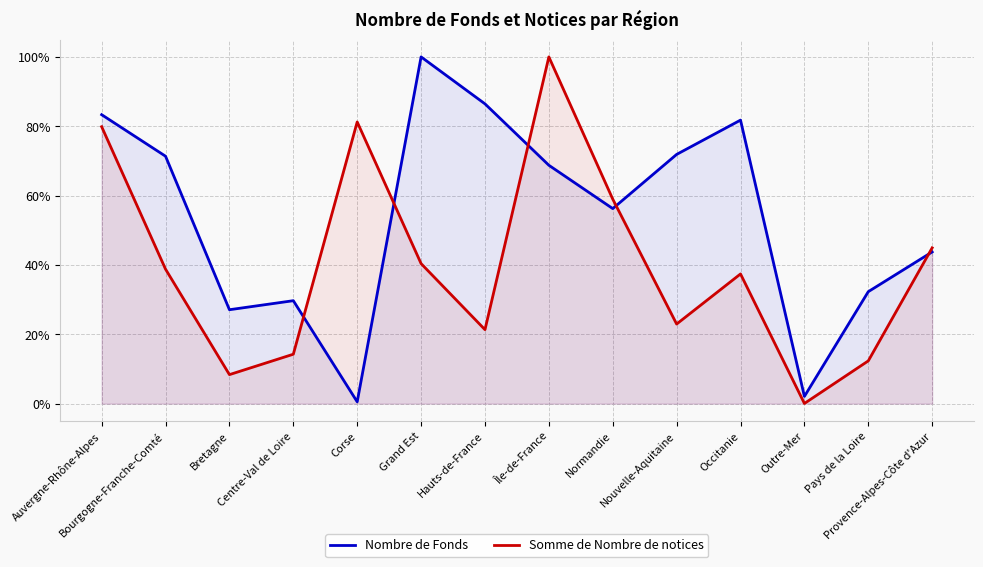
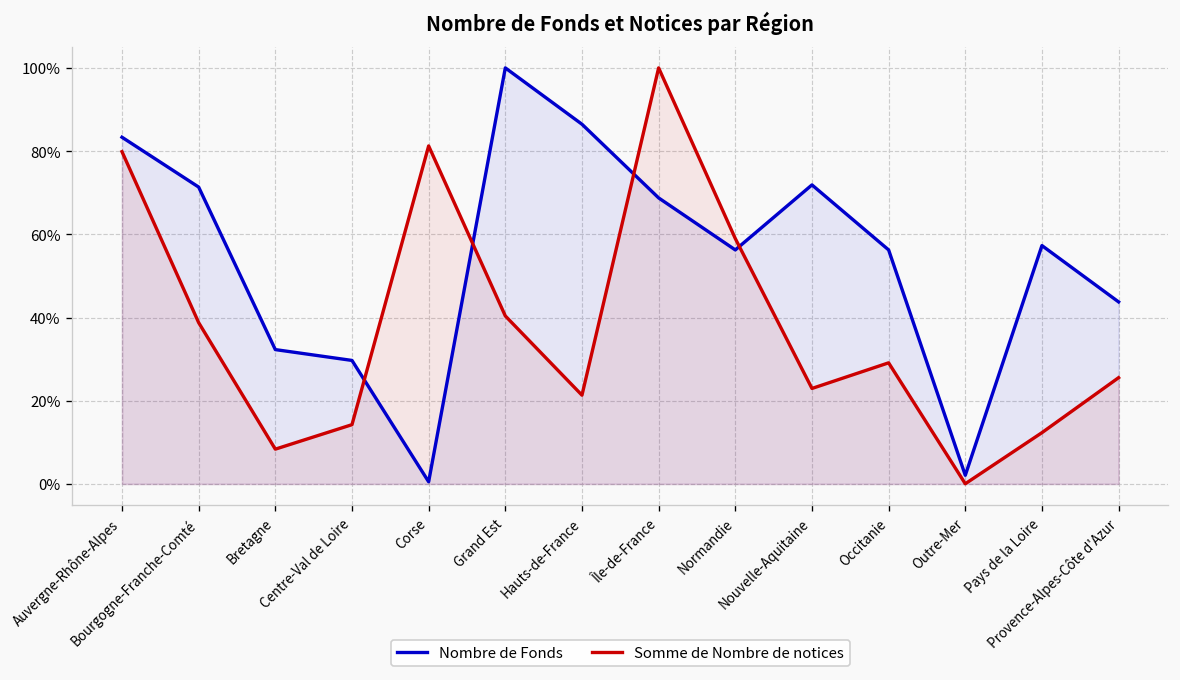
  {
    "Nombre de Fonds": {
      "Auvergne-Rhône-Alpes": "83%",
      "Bourgogne-Franche-Comté": "71%",
-     "Bretagne": "27%",
+     "Bretagne": "32%",
      "Centre-Val de Loire": "30%",
      "Corse": "1%",
      "Grand Est": "100%",
      "Hauts-de-France": "86%",
      "Île-de-France": "69%",
      "Normandie": "56%",
      "Nouvelle-Aquitaine": "72%",
-     "Occitanie": "82%",
+     "Occitanie": "56%",
      "Outre-Mer": "2%",
-     "Pays de la Loire": "32%",
+     "Pays de la Loire": "57%",
      "Provence-Alpes-Côte d'Azur": "44%"
    },
    "Somme de Nombre de notices": {
      "Auvergne-Rhône-Alpes": "80%",
      "Bourgogne-Franche-Comté": "39%",
      "Bretagne": "8%",
      "Centre-Val de Loire": "14%",
      "Corse": "81%",
      "Grand Est": "40%",
      "Hauts-de-France": "21%",
      "Île-de-France": "100%",
      "Normandie": "59%",
      "Nouvelle-Aquitaine": "23%",
-     "Occitanie": "37%",
+     "Occitanie": "29%",
      "Outre-Mer": "0%",
      "Pays de la Loire": "12%",
-     "Provence-Alpes-Côte d'Azur": "45%"
+     "Provence-Alpes-Côte d'Azur": "26%"
    }
  }
